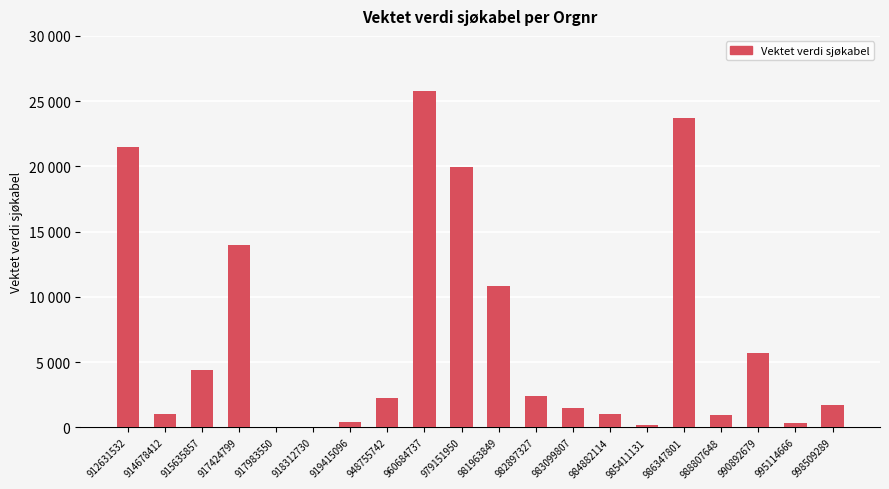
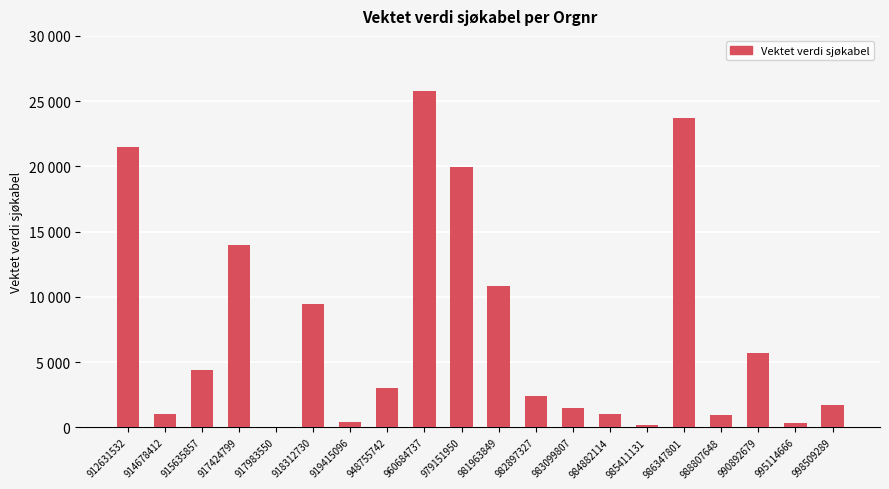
  {
    "912631532": 21500,
    "914678412": 1000,
    "915635857": 4400,
    "917424799": 14000,
    "917983550": 0,
-   "918312730": 100,
+   "918312730": 9500,
    "919415096": 400,
-   "948755742": 2200,
+   "948755742": 3000,
    "960684737": 25700,
    "979151950": 19900,
    "981963849": 10900,
    "982897327": 2400,
    "983099807": 1500,
    "984882114": 1000,
    "985411131": 200,
    "986347801": 23700,
    "988807648": 1000,
    "990892679": 5700,
    "995114666": 300,
    "998509289": 1700
  }
